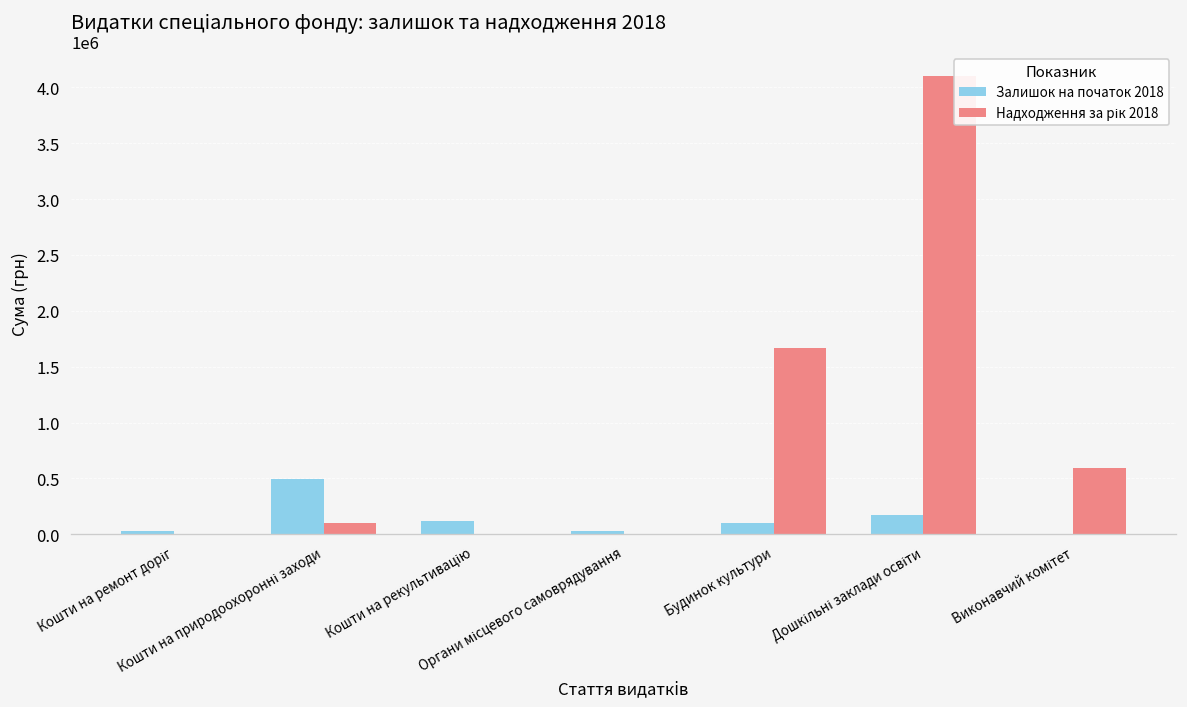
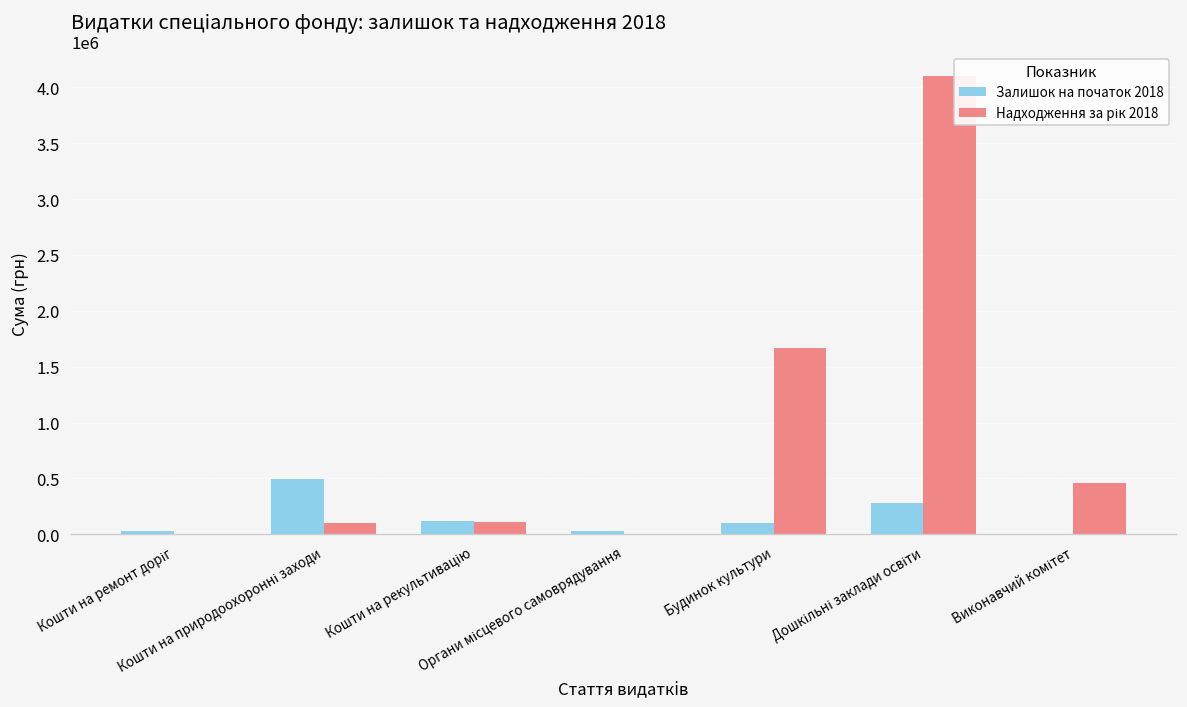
  {
    "Залишок на початок 2018": {
      "Кошти на ремонт доріг": 0,
      "Кошти на природоохоронні заходи": 500000,
      "Кошти на рекультивацію": 100000,
      "Будинок культури": 100000,
-     "Дошкільні заклади освіти": 200000
+     "Дошкільні заклади освіти": 300000
    },
    "Надходження за рік 2018": {
      "Кошти на ремонт доріг": 0,
      "Кошти на природоохоронні заходи": 100000,
-     "Кошти на рекультивацію": 0,
+     "Кошти на рекультивацію": 100000,
      "Органи місцевого самоврядування": 0,
      "Будинок культури": 1700000,
      "Дошкільні заклади освіти": 4100000,
-     "Виконавчий комітет": 600000
+     "Виконавчий комітет": 500000
    }
  }
